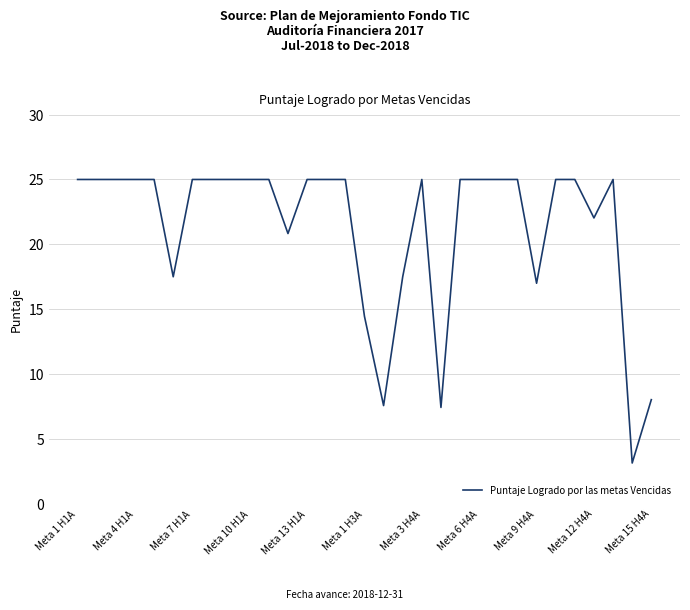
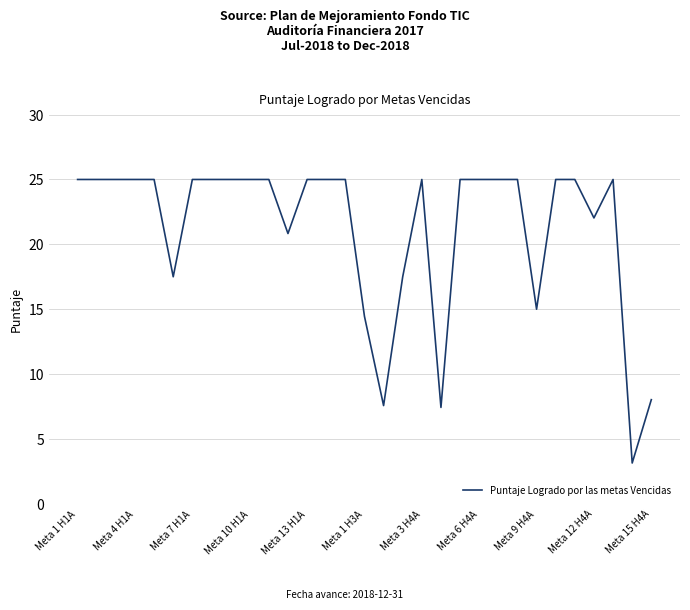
  {
    "Meta 1 H1A": 25,
    "Meta 4 H1A": 25,
    "Meta 7 H1A": 25,
    "Meta 10 H1A": 25,
    "Meta 13 H1A": 25,
    "Meta 1 H3A": 14.5,
    "Meta 3 H4A": 25,
    "Meta 6 H4A": 25,
-   "Meta 9 H4A": 17,
+   "Meta 9 H4A": 15,
    "Meta 12 H4A": 22,
    "Meta 15 H4A": 8
  }
